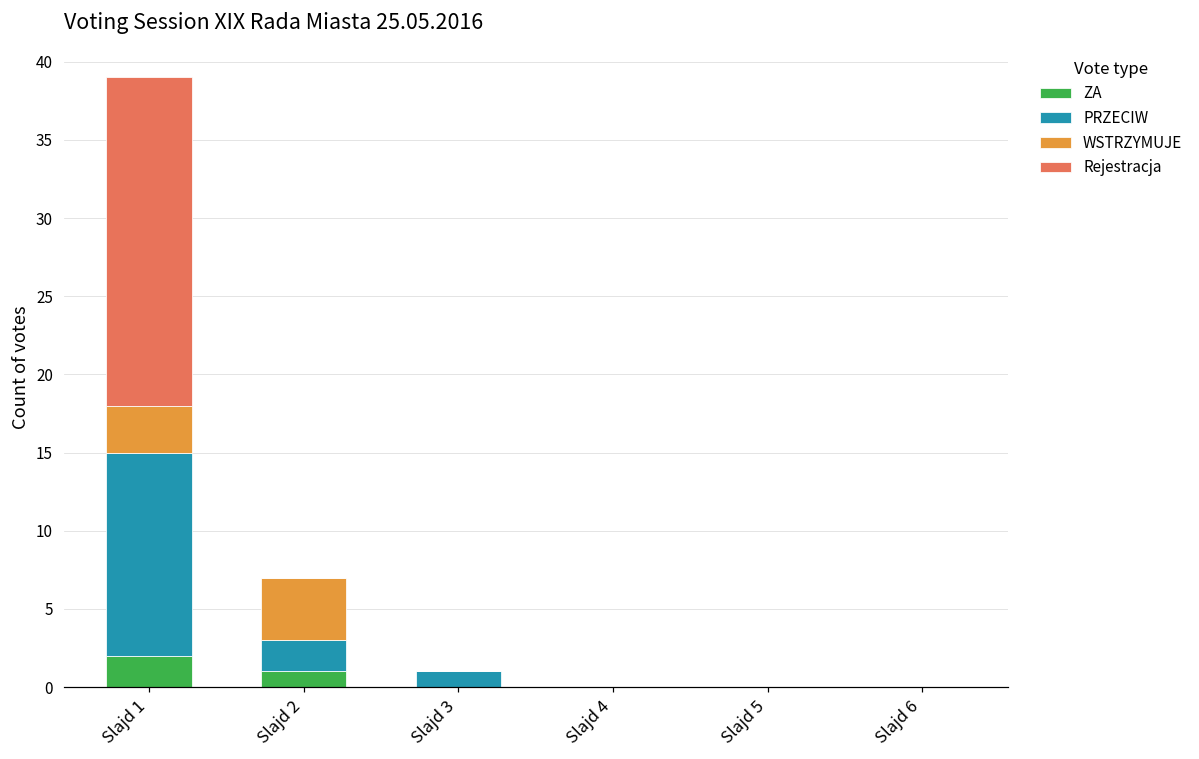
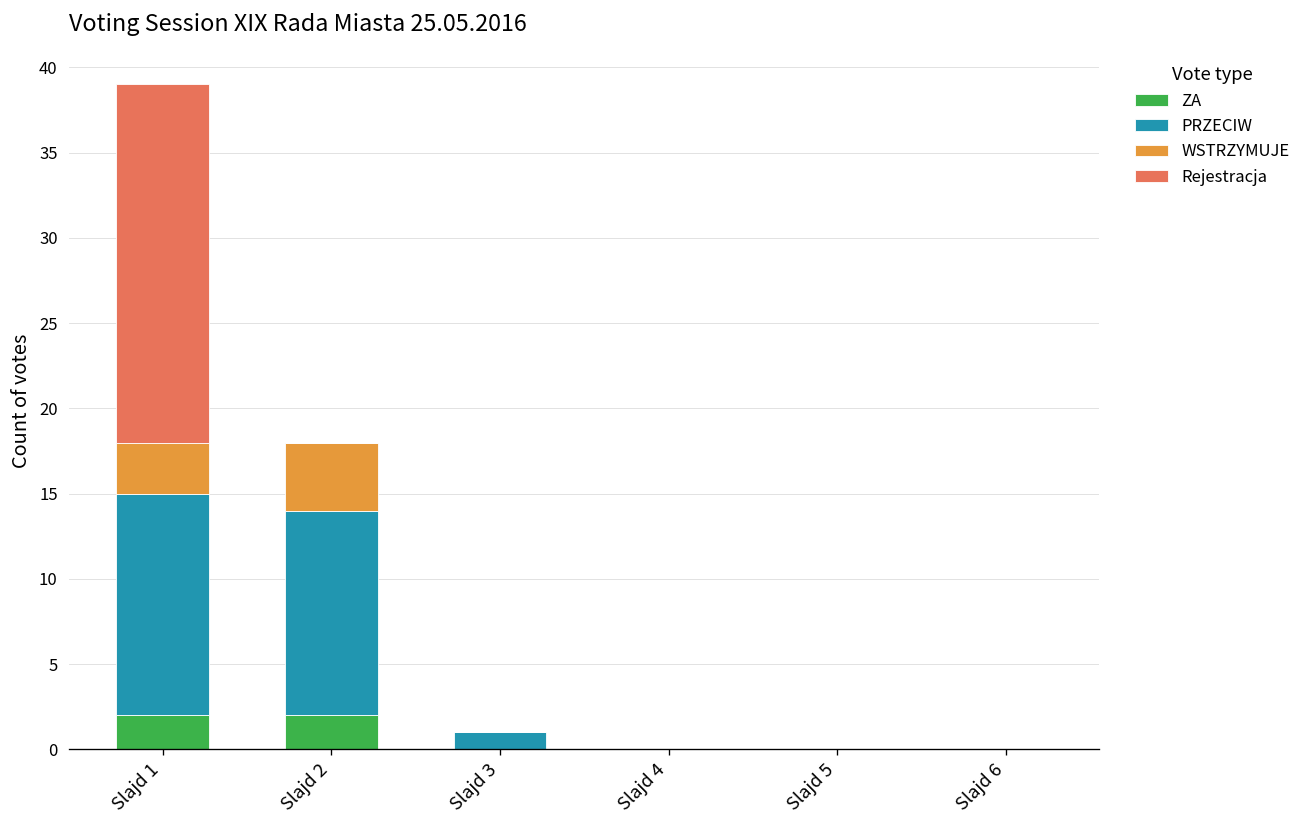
  {
    "ZA": {
      "Slajd 1": 2,
-     "Slajd 2": 1,
+     "Slajd 2": 2,
      "Slajd 3": 0,
      "Slajd 4": 0,
      "Slajd 5": 0,
      "Slajd 6": 0
    },
    "PRZECIW": {
      "Slajd 1": 13,
-     "Slajd 2": 2,
+     "Slajd 2": 12,
      "Slajd 3": 1,
      "Slajd 4": 0,
      "Slajd 5": 0,
      "Slajd 6": 0
    }
  }
